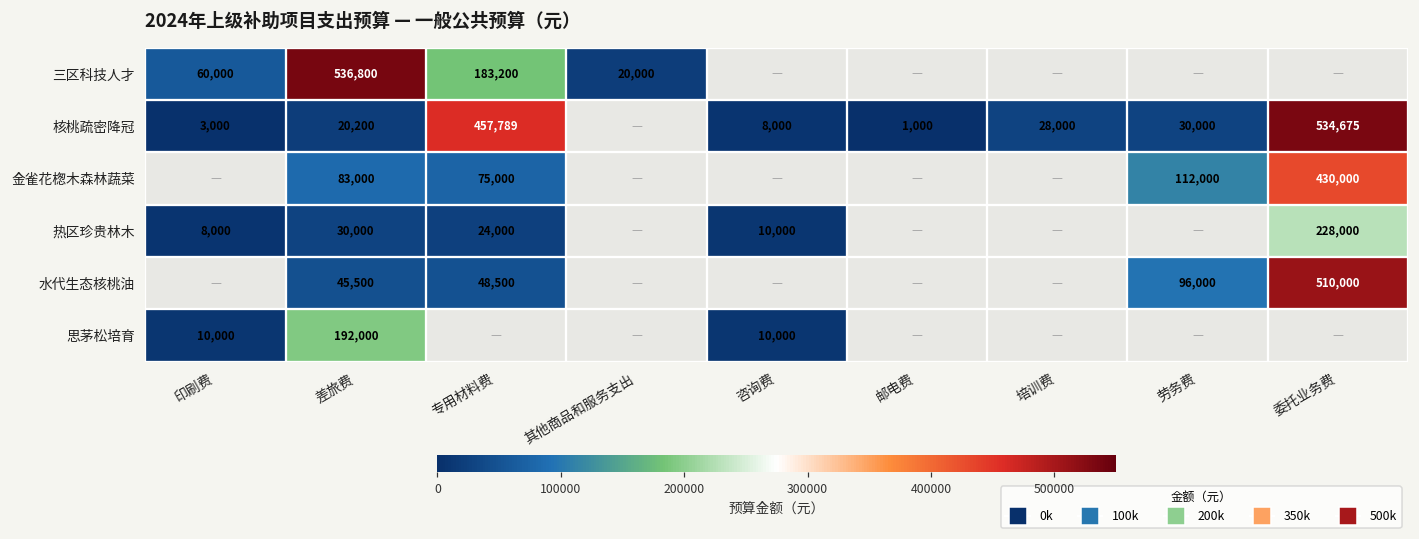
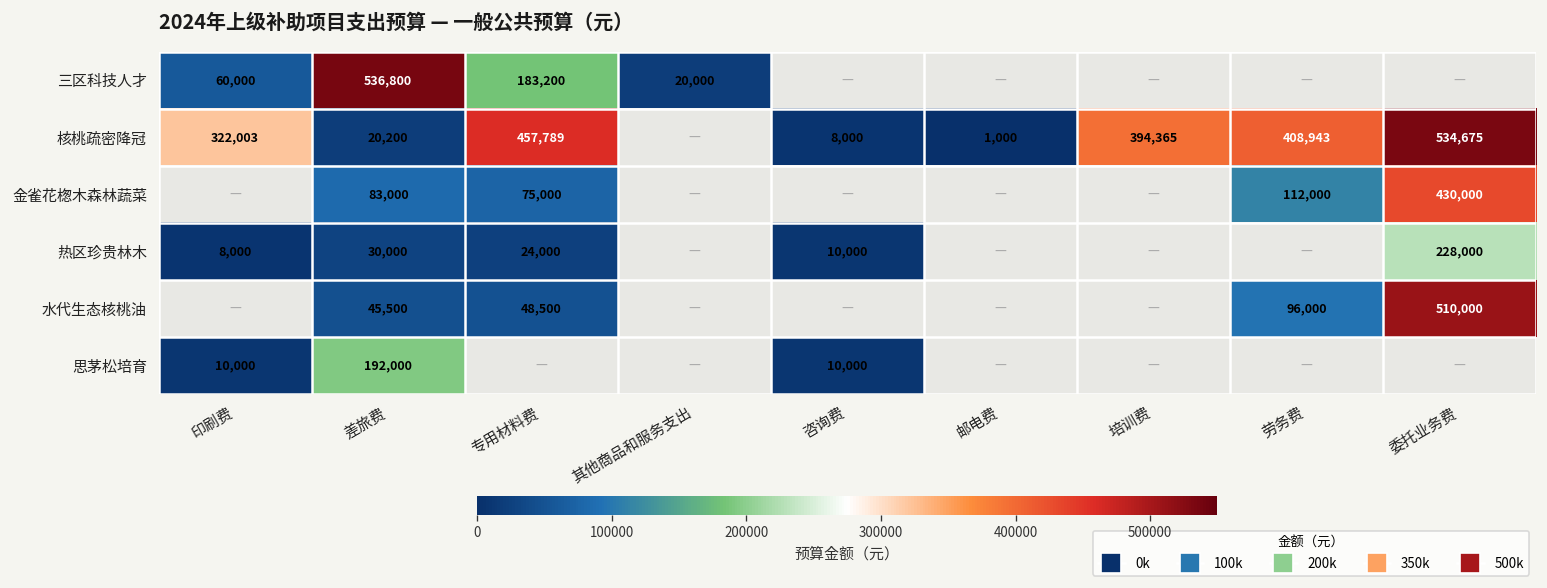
  {
    "三区科技人才": {
      "印刷费": "60,000",
      "差旅费": "536,800",
      "专用材料费": "183,200",
      "其他商品和服务支出": "20,000"
    },
    "核桃疏密降冠": {
-     "印刷费": "3,000",
+     "印刷费": "322,003",
      "差旅费": "20,200",
      "专用材料费": "457,789",
      "咨询费": "8,000",
      "邮电费": "1,000",
-     "培训费": "28,000",
-     "劳务费": "30,000",
+     "培训费": "394,365",
+     "劳务费": "408,943",
      "委托业务费": "534,675"
    },
    "金雀花楤木森林蔬菜": {
      "差旅费": "83,000",
      "专用材料费": "75,000",
      "劳务费": "112,000",
      "委托业务费": "430,000"
    },
    "热区珍贵林木": {
      "印刷费": "8,000",
      "差旅费": "30,000",
      "专用材料费": "24,000",
      "咨询费": "10,000",
      "委托业务费": "228,000"
    },
    "水代生态核桃油": {
      "差旅费": "45,500",
      "专用材料费": "48,500",
      "劳务费": "96,000",
      "委托业务费": "510,000"
    },
    "思茅松培育": {
      "印刷费": "10,000",
      "差旅费": "192,000",
      "咨询费": "10,000"
    }
  }
